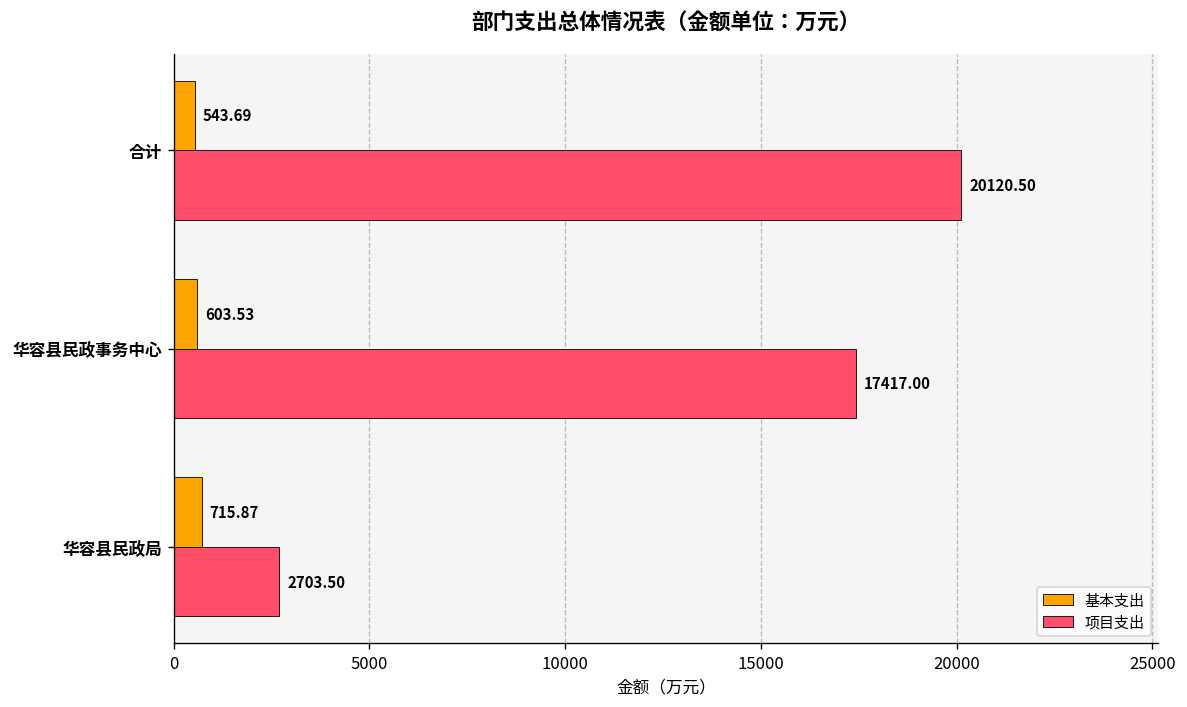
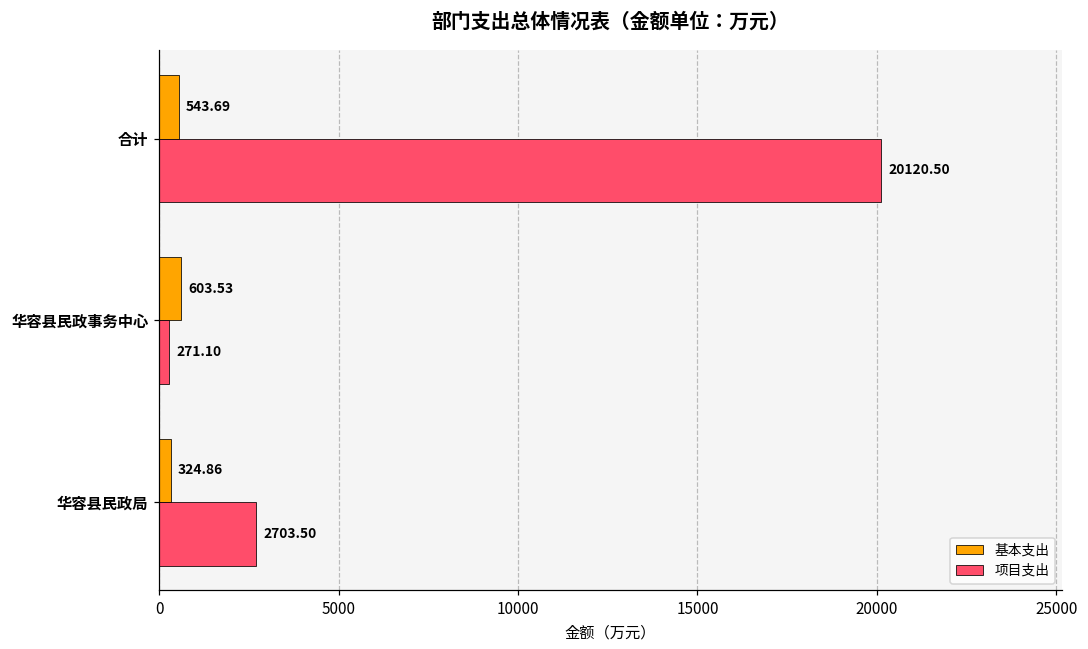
  {
    "基本支出": {
      "合计": 543.69,
      "华容县民政事务中心": 603.53,
-     "华容县民政局": 715.87
+     "华容县民政局": 324.86
    },
    "项目支出": {
      "合计": 20120.50,
-     "华容县民政事务中心": 17417.00,
+     "华容县民政事务中心": 271.10,
      "华容县民政局": 2703.50
    }
  }
